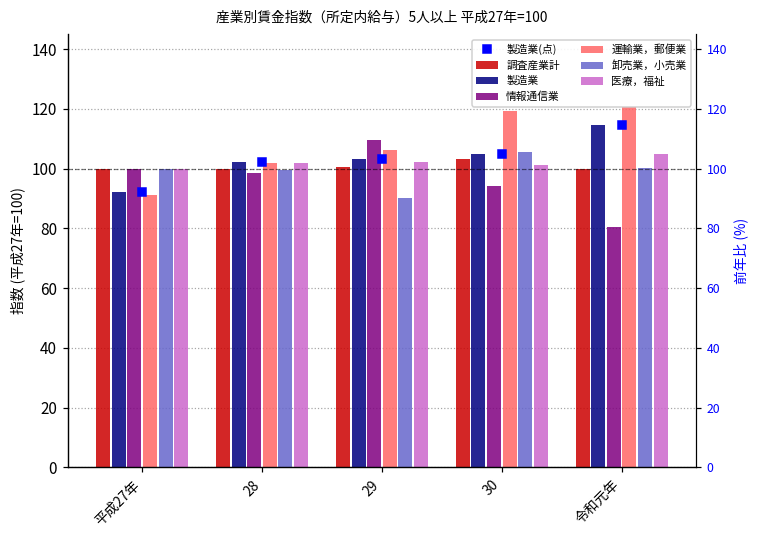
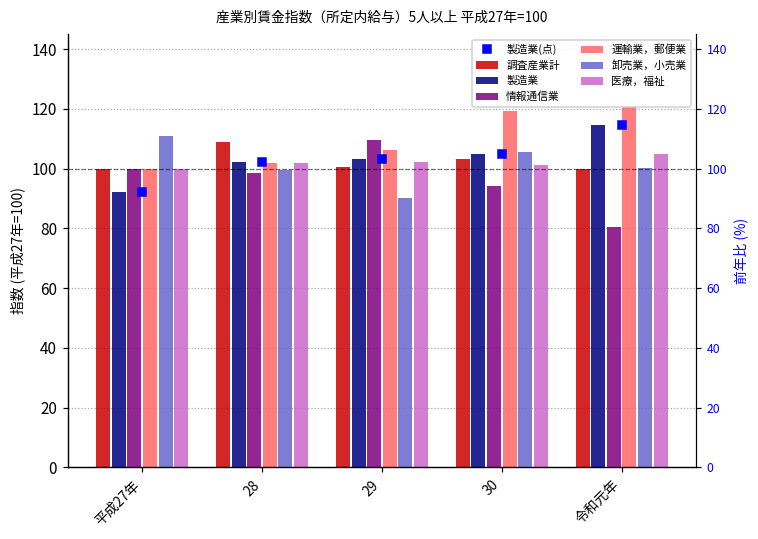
  {
    "調査産業計": {
      "平成27年": 100,
-     "28": 100,
+     "28": 109,
      "29": 101,
      "30": 103,
      "令和元年": 100
    },
    "製造業": {
      "平成27年": 92,
      "28": 102,
      "29": 103,
      "30": 105,
      "令和元年": 115
    },
    "製造業(点)": {
      "平成27年": 92,
      "28": 102,
      "29": 103,
      "30": 105,
      "令和元年": 115
    },
    "情報通信業": {
      "平成27年": 100,
      "28": 99,
      "29": 110,
      "30": 94,
      "令和元年": 81
    },
    "運輸業，郵便業": {
-     "平成27年": 91,
+     "平成27年": 100,
      "28": 102,
      "29": 106,
      "30": 119
    },
    "卸売業，小売業": {
-     "平成27年": 100,
+     "平成27年": 111,
      "28": 100,
      "29": 90,
      "30": 106,
      "令和元年": 100
    },
    "医療，福祉": {
      "平成27年": 100,
      "28": 102,
      "29": 102,
      "30": 101,
      "令和元年": 105
    }
  }
